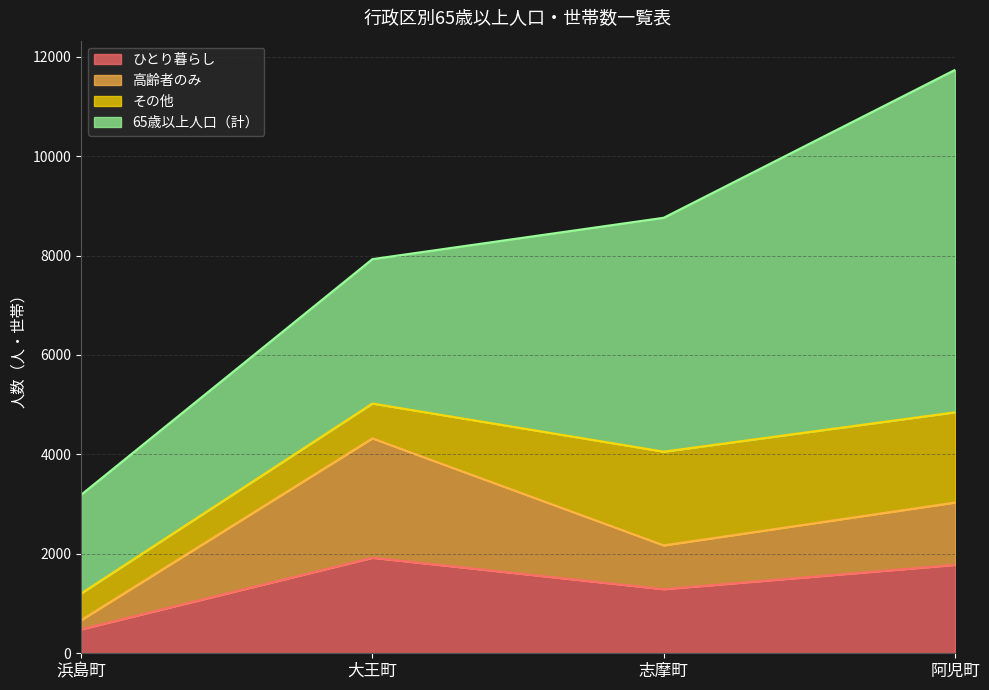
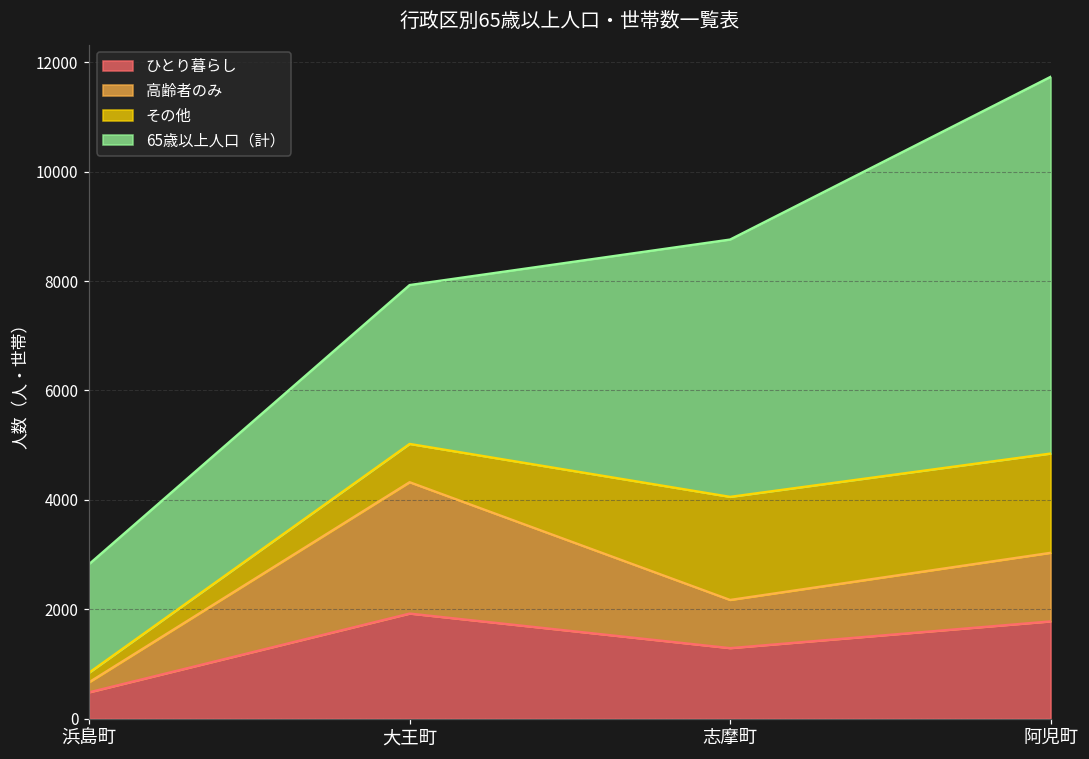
  {
    "ひとり暮らし": {
      "浜島町": 500,
      "大王町": 1900,
      "志摩町": 1300,
      "阿児町": 1800
    },
    "高齢者のみ": {
      "浜島町": 200,
      "大王町": 2400,
      "志摩町": 900,
      "阿児町": 1300
    },
    "その他": {
-     "浜島町": 500,
+     "浜島町": 200,
      "大王町": 700,
      "志摩町": 1900,
      "阿児町": 1800
    },
    "65歳以上人口（計）": {
      "浜島町": 2000,
      "大王町": 2900,
      "志摩町": 4700,
      "阿児町": 6900
    }
  }
